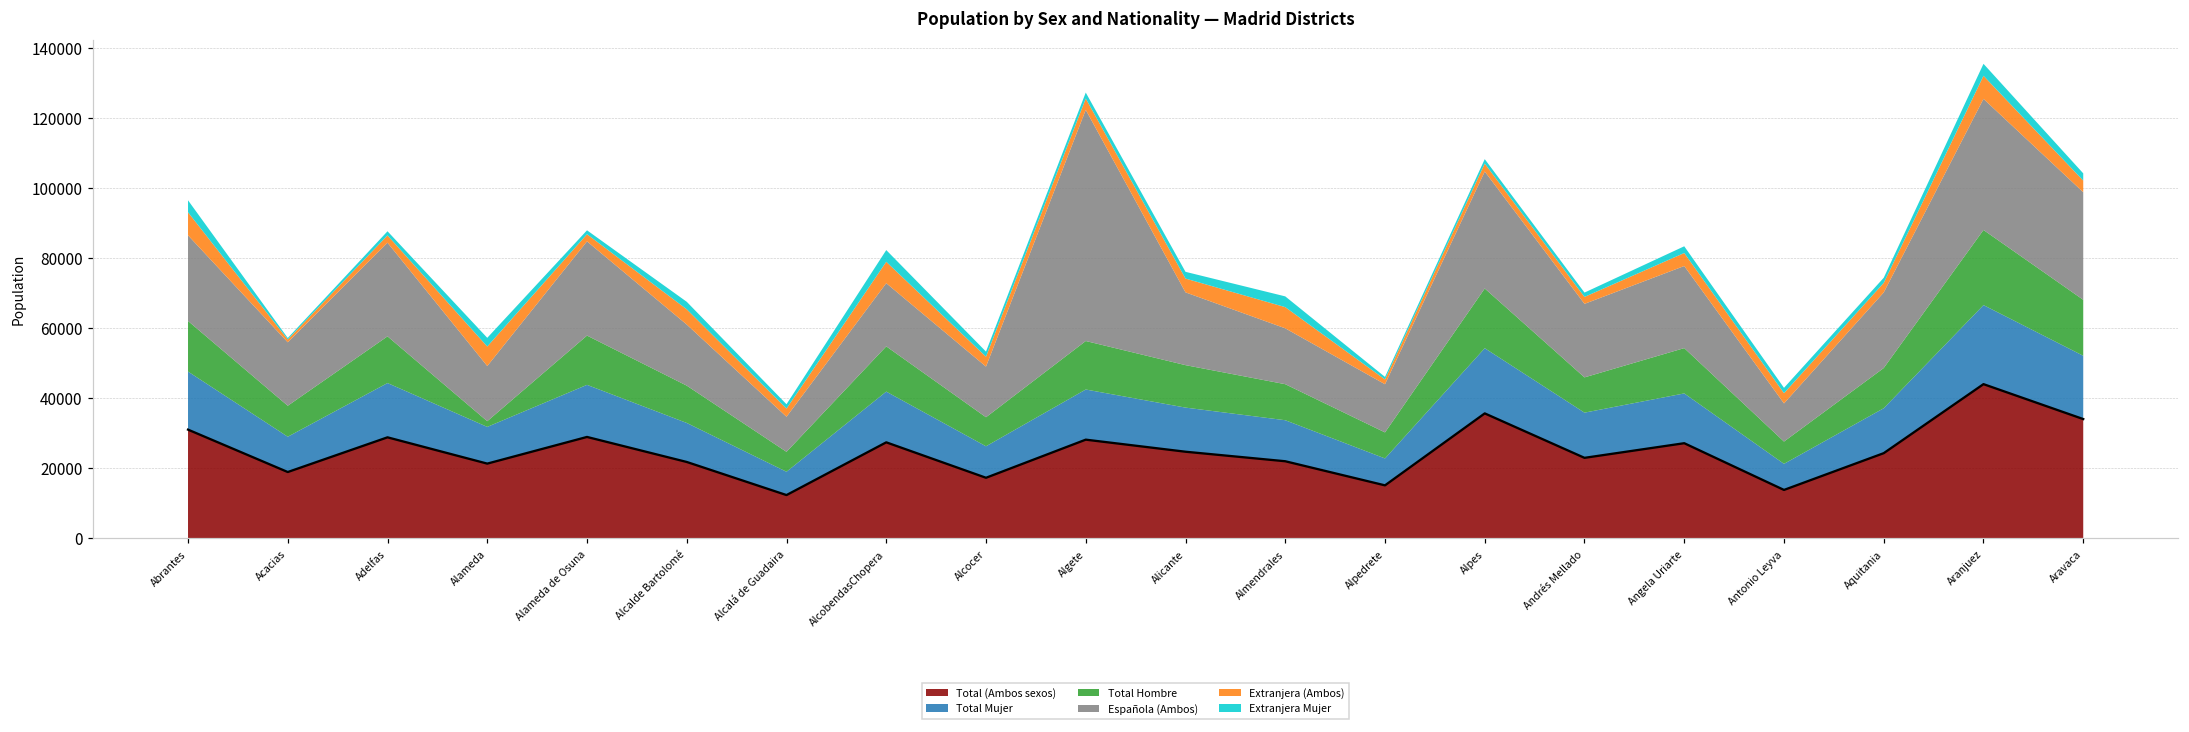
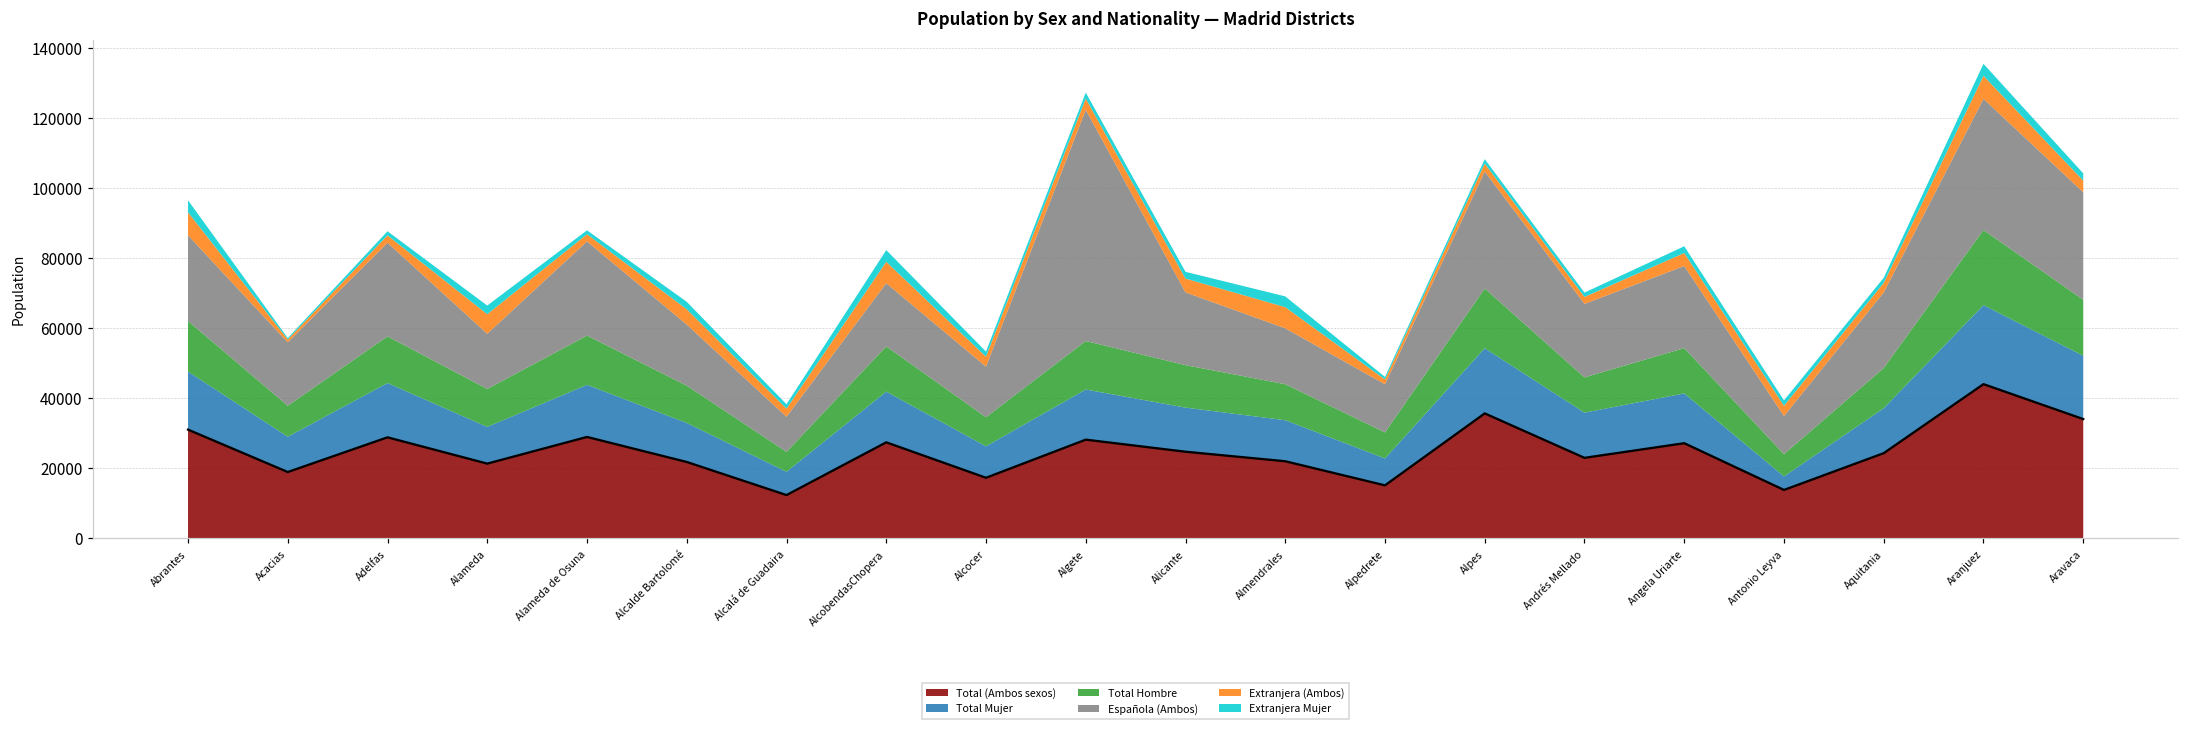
  {
    "Total (Ambos sexos)": {
      "Abrantes": 31000,
      "Acacias": 19000,
      "Adelfas": 29000,
      "Alameda": 21000,
      "Alameda de Osuna": 29000,
      "Alcalde Bartolomé": 22000,
      "Alcalá de Guadaira": 12000,
      "AlcobendasChopera": 27000,
      "Alcocer": 17000,
      "Algete": 28000,
      "Alicante": 25000,
      "Almendrales": 22000,
      "Alpedrete": 15000,
      "Alpes": 36000,
      "Andrés Mellado": 23000,
      "Angela Uriarte": 27000,
      "Antonio Leyva": 14000,
      "Aquitania": 24000,
      "Aranjuez": 44000,
      "Aravaca": 34000
    },
    "Total Mujer": {
      "Abrantes": 17000,
      "Acacias": 10000,
      "Adelfas": 15000,
      "Alameda": 10000,
      "Alameda de Osuna": 15000,
      "Alcalde Bartolomé": 11000,
      "Alcalá de Guadaira": 7000,
      "AlcobendasChopera": 14000,
      "Alcocer": 9000,
      "Algete": 14000,
      "Alicante": 13000,
      "Almendrales": 12000,
      "Alpedrete": 8000,
      "Alpes": 19000,
      "Andrés Mellado": 13000,
      "Angela Uriarte": 14000,
-     "Antonio Leyva": 7000,
+     "Antonio Leyva": 4000,
      "Aquitania": 13000,
      "Aranjuez": 23000,
      "Aravaca": 18000
    },
    "Total Hombre": {
      "Abrantes": 14000,
      "Acacias": 9000,
      "Adelfas": 13000,
-     "Alameda": 2000,
+     "Alameda": 11000,
      "Alameda de Osuna": 14000,
      "Alcalde Bartolomé": 11000,
      "Alcalá de Guadaira": 6000,
      "AlcobendasChopera": 13000,
      "Alcocer": 8000,
      "Algete": 14000,
      "Alicante": 12000,
      "Almendrales": 10000,
      "Alpedrete": 7000,
      "Alpes": 17000,
      "Andrés Mellado": 10000,
      "Angela Uriarte": 13000,
      "Antonio Leyva": 6000,
      "Aquitania": 11000,
      "Aranjuez": 21000,
      "Aravaca": 16000
    },
    "Española (Ambos)": {
      "Abrantes": 24000,
      "Adelfas": 27000,
      "Alameda": 16000,
      "Alameda de Osuna": 27000,
      "Alcalde Bartolomé": 17000,
      "Alcalá de Guadaira": 10000,
      "AlcobendasChopera": 18000,
      "Alcocer": 14000,
      "Algete": 66000,
      "Alicante": 21000,
      "Almendrales": 16000,
      "Alpedrete": 14000,
      "Alpes": 33000,
      "Andrés Mellado": 21000,
      "Angela Uriarte": 23000,
      "Antonio Leyva": 11000,
      "Aquitania": 22000,
      "Aranjuez": 37000,
      "Aravaca": 31000
    },
    "Extranjera (Ambos)": {
      "Abrantes": 7000,
      "Adelfas": 2000,
      "Alameda": 6000,
      "Alameda de Osuna": 2000,
      "Alcalde Bartolomé": 4000,
      "Alcalá de Guadaira": 2000,
      "AlcobendasChopera": 6000,
      "Alcocer": 3000,
      "Algete": 3000,
      "Alicante": 4000,
      "Almendrales": 6000,
      "Alpes": 2000,
      "Andrés Mellado": 2000,
      "Angela Uriarte": 4000,
      "Antonio Leyva": 3000,
      "Aquitania": 3000,
      "Aranjuez": 7000,
      "Aravaca": 3000
    },
    "Extranjera Mujer": {
      "Abrantes": 3000,
      "Adelfas": 1000,
      "Alameda": 2000,
      "Alameda de Osuna": 1000,
      "Alcalde Bartolomé": 2000,
      "Alcalá de Guadaira": 1000,
      "AlcobendasChopera": 3000,
      "Alcocer": 1000,
      "Algete": 2000,
      "Alicante": 2000,
      "Almendrales": 3000,
      "Alpes": 1000,
      "Andrés Mellado": 1000,
      "Angela Uriarte": 2000,
      "Antonio Leyva": 2000,
      "Aquitania": 1000,
      "Aranjuez": 3000,
      "Aravaca": 2000
    }
  }
